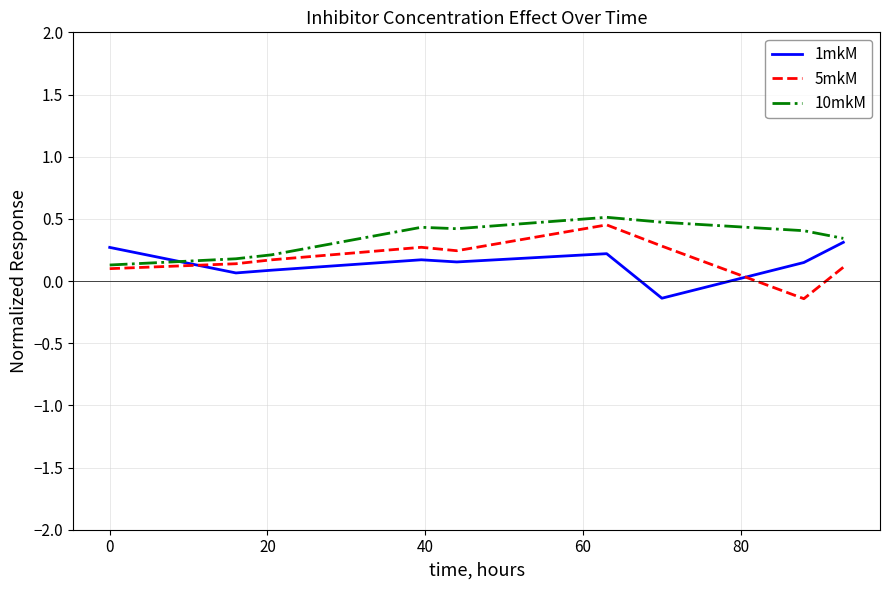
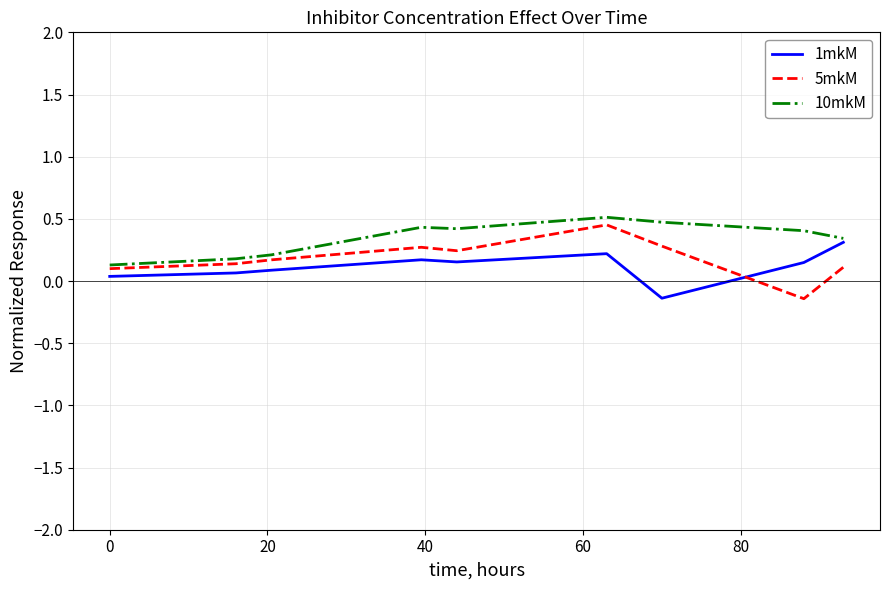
  {
    "1mkM": {
-     "0": 0.27
+     "0": 0.04
    },
    "5mkM": {
      "0": 0.10
    },
    "10mkM": {
      "0": 0.13
    }
  }
